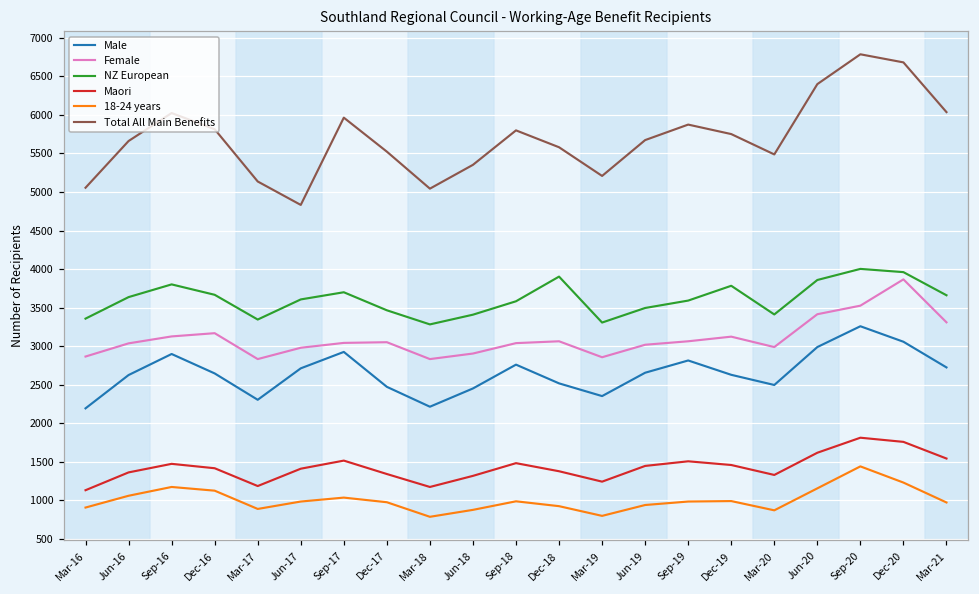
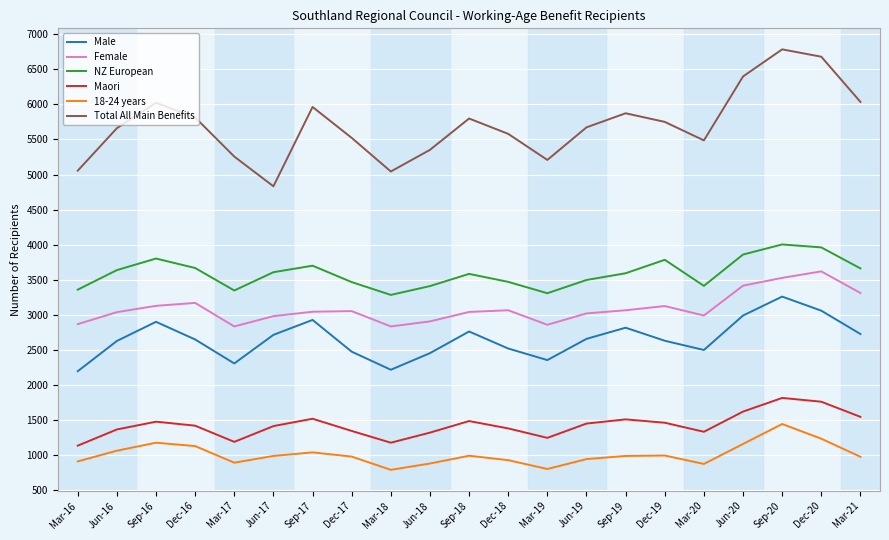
  {
    "Male": {
      "Mar-16": 2200,
      "Jun-16": 2600,
      "Sep-16": 2900,
      "Dec-16": 2600,
      "Mar-17": 2300,
      "Jun-17": 2700,
      "Sep-17": 2900,
      "Dec-17": 2500,
      "Mar-18": 2200,
      "Jun-18": 2500,
      "Sep-18": 2800,
      "Dec-18": 2500,
      "Mar-19": 2400,
      "Jun-19": 2700,
      "Sep-19": 2800,
      "Dec-19": 2600,
      "Mar-20": 2500,
      "Jun-20": 3000,
      "Sep-20": 3300,
      "Dec-20": 3100,
      "Mar-21": 2700
    },
    "Female": {
      "Mar-16": 2900,
      "Jun-16": 3000,
      "Sep-16": 3100,
      "Dec-16": 3200,
      "Mar-17": 2800,
      "Jun-17": 3000,
      "Sep-17": 3000,
      "Dec-17": 3100,
      "Mar-18": 2800,
      "Jun-18": 2900,
      "Sep-18": 3000,
      "Dec-18": 3100,
      "Mar-19": 2900,
      "Jun-19": 3000,
      "Sep-19": 3100,
      "Dec-19": 3100,
      "Mar-20": 3000,
      "Jun-20": 3400,
      "Sep-20": 3500,
-     "Dec-20": 3900,
+     "Dec-20": 3600,
      "Mar-21": 3300
    },
    "NZ European": {
      "Mar-16": 3400,
      "Jun-16": 3600,
      "Sep-16": 3800,
      "Dec-16": 3700,
      "Mar-17": 3300,
      "Jun-17": 3600,
      "Sep-17": 3700,
      "Dec-17": 3500,
      "Mar-18": 3300,
      "Jun-18": 3400,
      "Sep-18": 3600,
-     "Dec-18": 3900,
+     "Dec-18": 3500,
      "Mar-19": 3300,
      "Jun-19": 3500,
      "Sep-19": 3600,
      "Dec-19": 3800,
      "Mar-20": 3400,
      "Jun-20": 3900,
      "Sep-20": 4000,
      "Dec-20": 4000,
      "Mar-21": 3700
    },
    "Maori": {
      "Mar-16": 1100,
      "Jun-16": 1400,
      "Sep-16": 1500,
      "Dec-16": 1400,
      "Mar-17": 1200,
      "Jun-17": 1400,
      "Sep-17": 1500,
      "Dec-17": 1300,
      "Mar-18": 1200,
      "Jun-18": 1300,
      "Sep-18": 1500,
      "Dec-18": 1400,
      "Mar-19": 1200,
      "Jun-19": 1400,
      "Sep-19": 1500,
      "Dec-19": 1500,
      "Mar-20": 1300,
      "Jun-20": 1600,
      "Sep-20": 1800,
      "Dec-20": 1800,
      "Mar-21": 1500
    },
    "18-24 years": {
      "Mar-16": 900,
      "Jun-16": 1100,
      "Sep-16": 1200,
      "Dec-16": 1100,
      "Mar-17": 900,
      "Jun-17": 1000,
      "Sep-17": 1000,
      "Dec-17": 1000,
      "Mar-18": 800,
      "Jun-18": 900,
      "Sep-18": 1000,
      "Dec-18": 900,
      "Mar-19": 800,
      "Jun-19": 900,
      "Sep-19": 1000,
      "Dec-19": 1000,
      "Mar-20": 900,
      "Jun-20": 1200,
      "Sep-20": 1400,
      "Dec-20": 1200,
      "Mar-21": 1000
    },
    "Total All Main Benefits": {
      "Mar-16": 5100,
      "Jun-16": 5700,
-     "Mar-17": 5100,
+     "Mar-17": 5300,
      "Jun-17": 4800,
      "Sep-17": 6000,
      "Dec-17": 5500,
      "Mar-18": 5000,
      "Jun-18": 5400,
      "Sep-18": 5800,
      "Dec-18": 5600,
      "Mar-19": 5200,
      "Jun-19": 5700,
      "Sep-19": 5900,
      "Dec-19": 5800,
      "Mar-20": 5500,
      "Jun-20": 6400,
      "Sep-20": 6800,
      "Dec-20": 6700,
      "Mar-21": 6000
    }
  }
